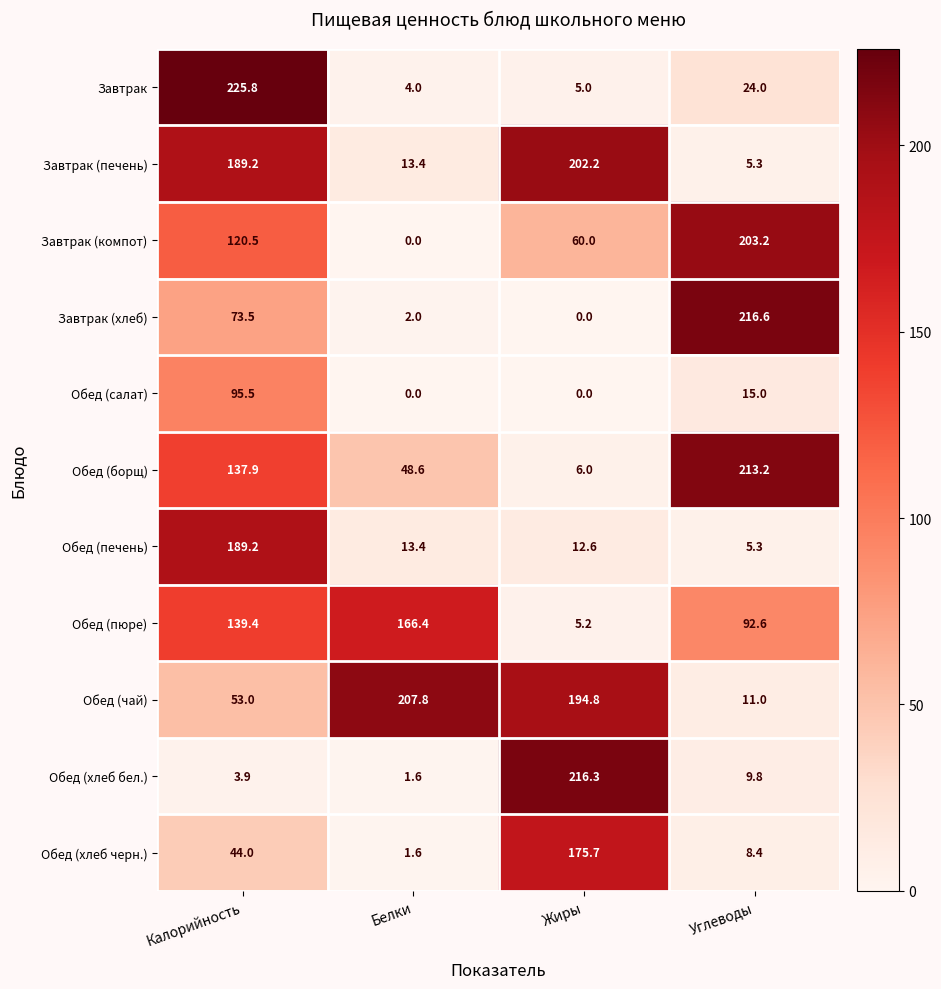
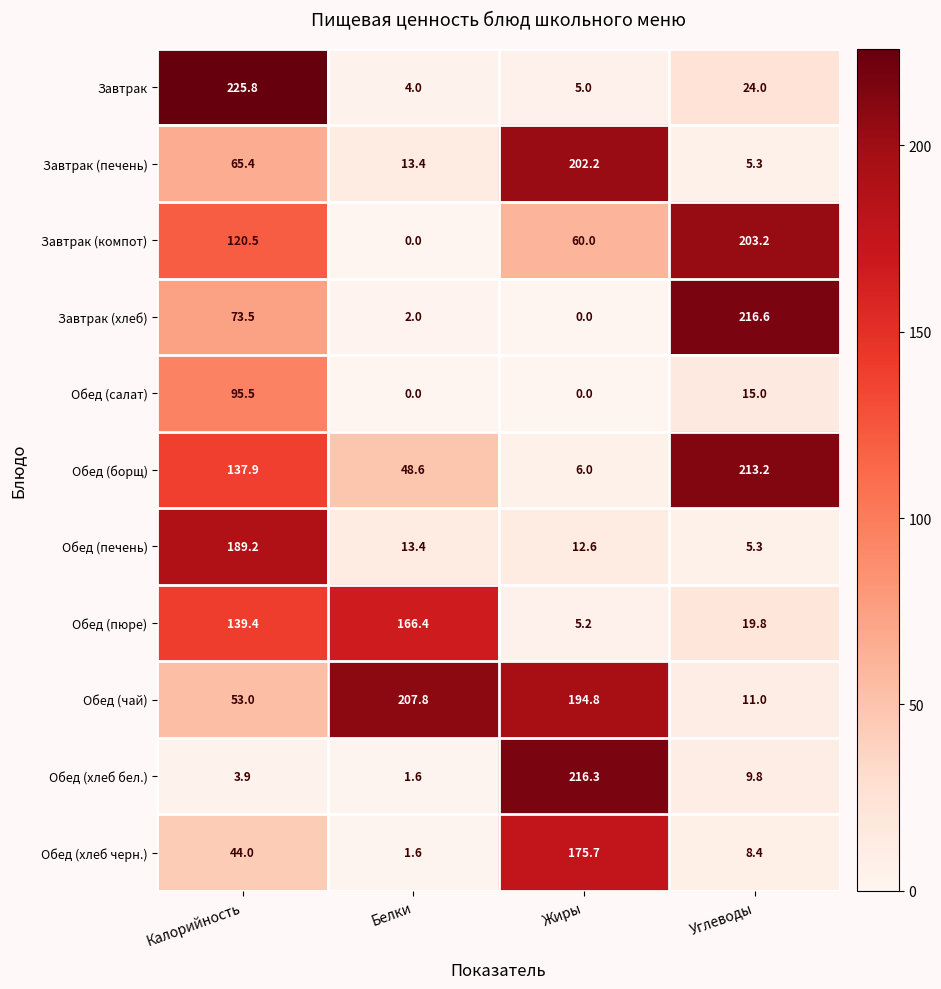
  {
    "Завтрак": {
      "Калорийность": 225.8,
      "Белки": 4.0,
      "Жиры": 5.0,
      "Углеводы": 24.0
    },
    "Завтрак (печень)": {
-     "Калорийность": 189.2,
+     "Калорийность": 65.4,
      "Белки": 13.4,
      "Жиры": 202.2,
      "Углеводы": 5.3
    },
    "Завтрак (компот)": {
      "Калорийность": 120.5,
      "Белки": 0.0,
      "Жиры": 60.0,
      "Углеводы": 203.2
    },
    "Завтрак (хлеб)": {
      "Калорийность": 73.5,
      "Белки": 2.0,
      "Жиры": 0.0,
      "Углеводы": 216.6
    },
    "Обед (салат)": {
      "Калорийность": 95.5,
      "Белки": 0.0,
      "Жиры": 0.0,
      "Углеводы": 15.0
    },
    "Обед (борщ)": {
      "Калорийность": 137.9,
      "Белки": 48.6,
      "Жиры": 6.0,
      "Углеводы": 213.2
    },
    "Обед (печень)": {
      "Калорийность": 189.2,
      "Белки": 13.4,
      "Жиры": 12.6,
      "Углеводы": 5.3
    },
    "Обед (пюре)": {
      "Калорийность": 139.4,
      "Белки": 166.4,
      "Жиры": 5.2,
-     "Углеводы": 92.6
+     "Углеводы": 19.8
    },
    "Обед (чай)": {
      "Калорийность": 53.0,
      "Белки": 207.8,
      "Жиры": 194.8,
      "Углеводы": 11.0
    },
    "Обед (хлеб бел.)": {
      "Калорийность": 3.9,
      "Белки": 1.6,
      "Жиры": 216.3,
      "Углеводы": 9.8
    },
    "Обед (хлеб черн.)": {
      "Калорийность": 44.0,
      "Белки": 1.6,
      "Жиры": 175.7,
      "Углеводы": 8.4
    }
  }
